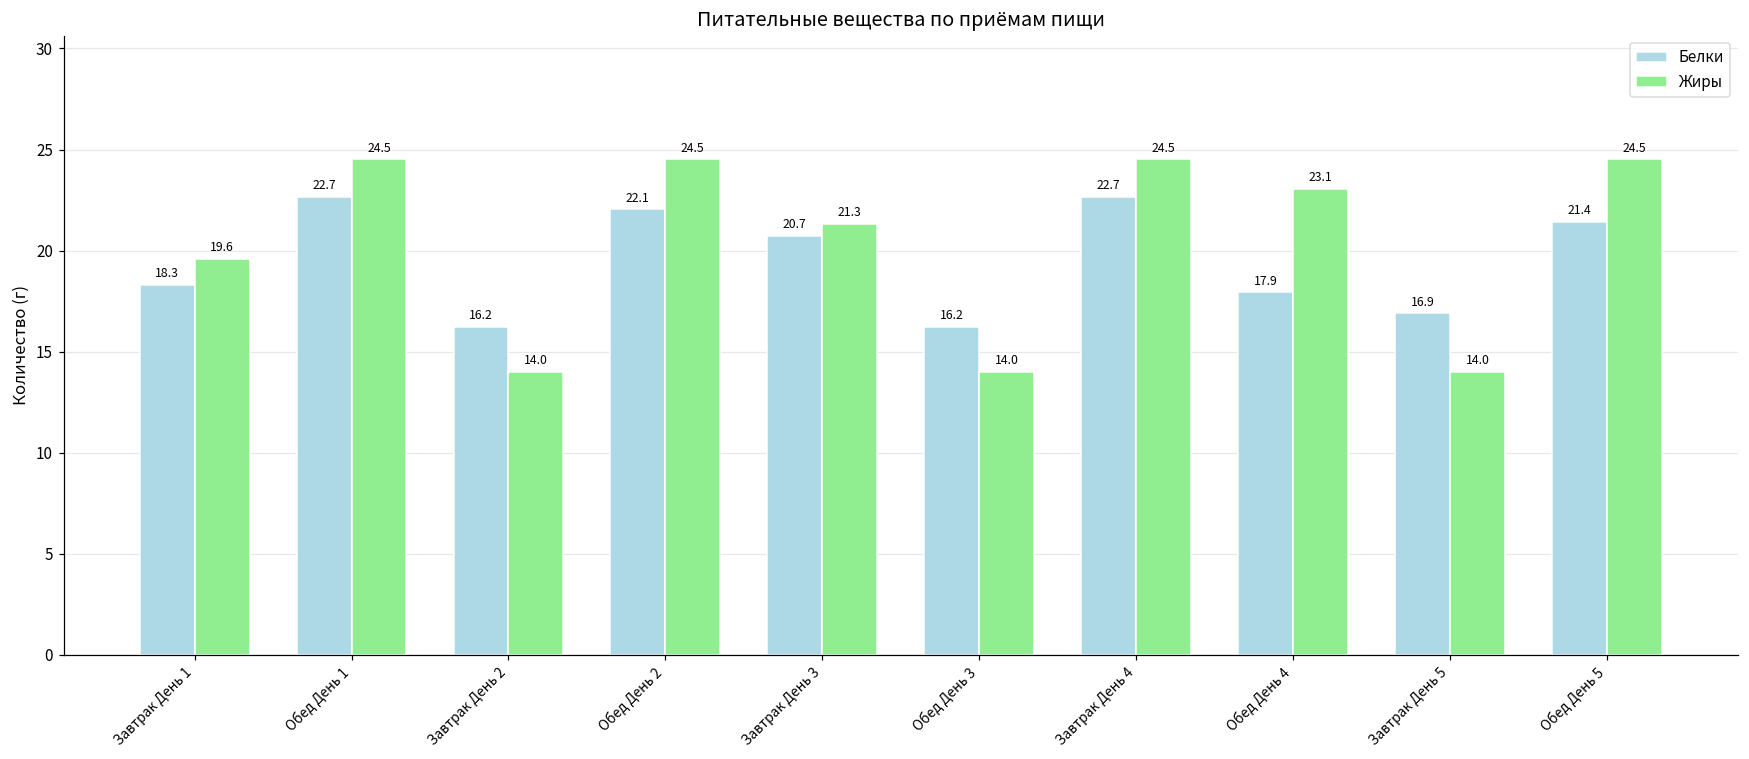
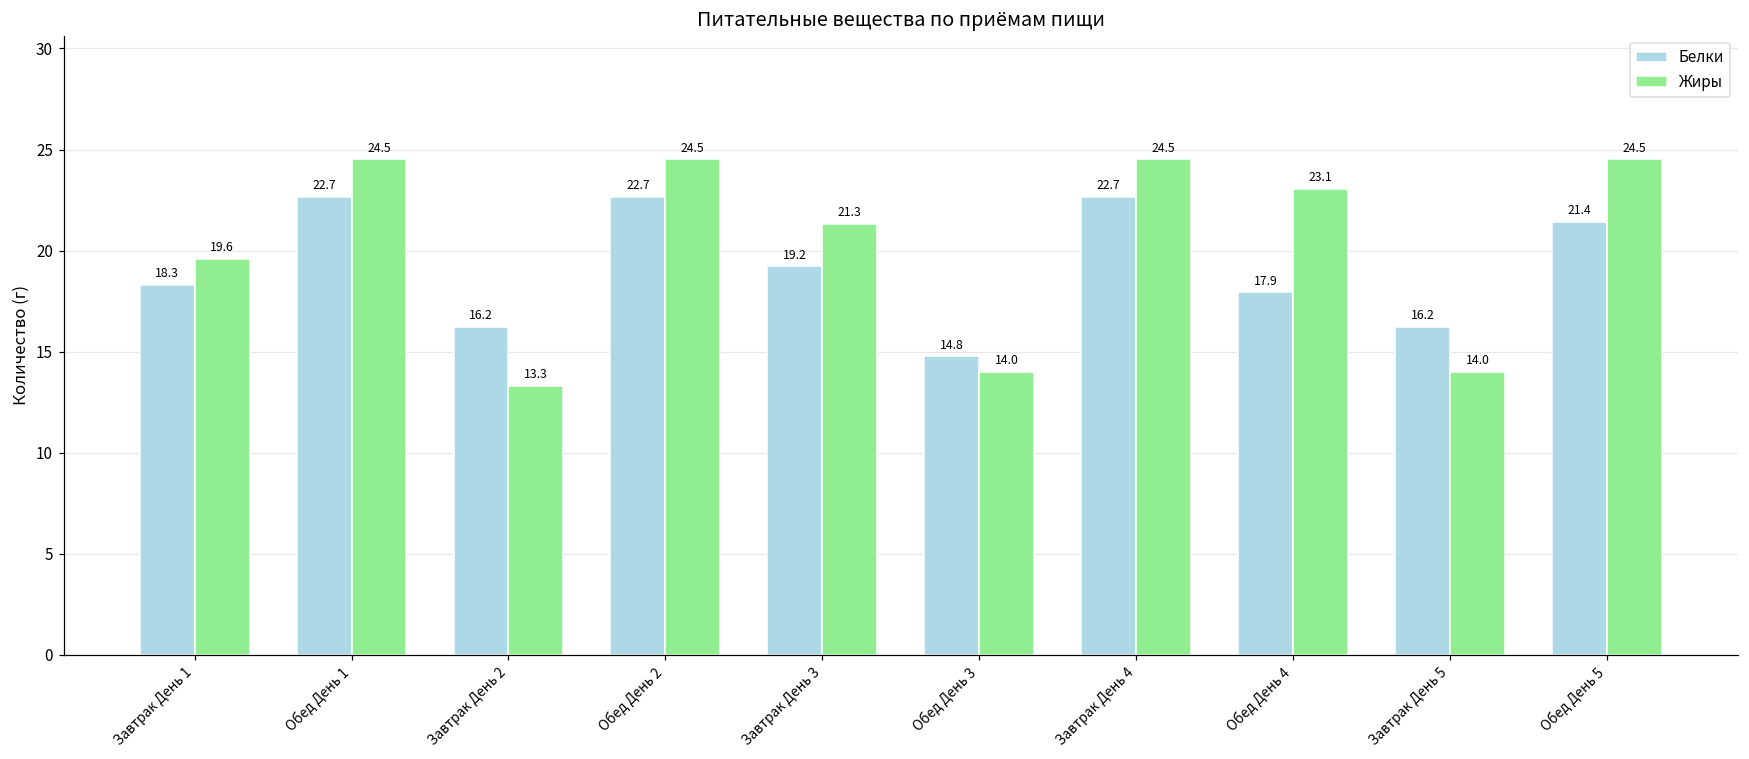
  {
    "Белки": {
      "Завтрак День 1": 18.3,
      "Обед День 1": 22.7,
      "Завтрак День 2": 16.2,
-     "Обед День 2": 22.1,
-     "Завтрак День 3": 20.7,
-     "Обед День 3": 16.2,
+     "Обед День 2": 22.7,
+     "Завтрак День 3": 19.2,
+     "Обед День 3": 14.8,
      "Завтрак День 4": 22.7,
      "Обед День 4": 17.9,
-     "Завтрак День 5": 16.9,
+     "Завтрак День 5": 16.2,
      "Обед День 5": 21.4
    },
    "Жиры": {
      "Завтрак День 1": 19.6,
      "Обед День 1": 24.5,
-     "Завтрак День 2": 14.0,
+     "Завтрак День 2": 13.3,
      "Обед День 2": 24.5,
      "Завтрак День 3": 21.3,
      "Обед День 3": 14.0,
      "Завтрак День 4": 24.5,
      "Обед День 4": 23.1,
      "Завтрак День 5": 14.0,
      "Обед День 5": 24.5
    }
  }
